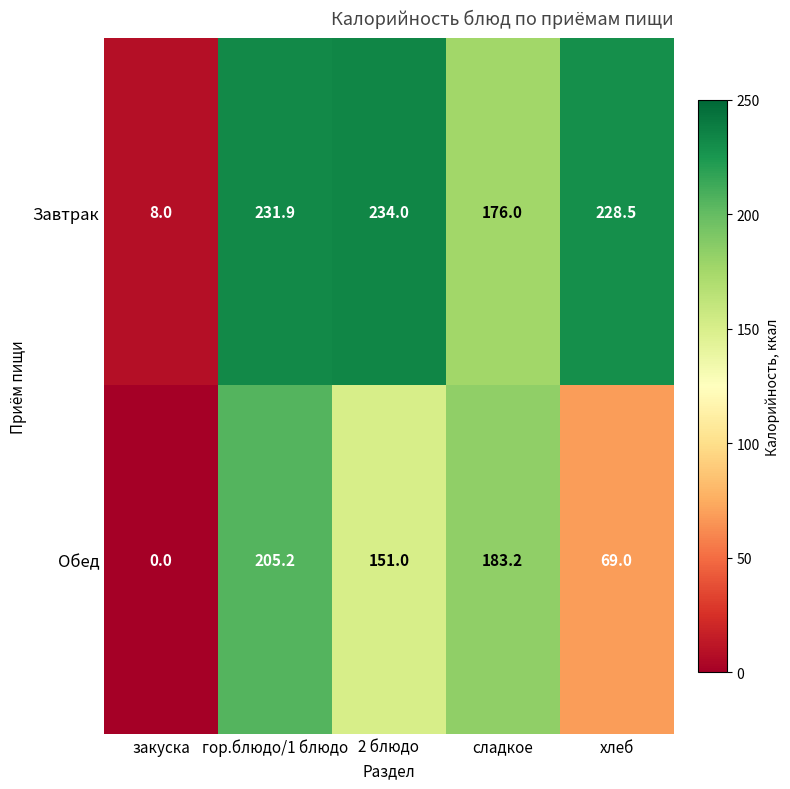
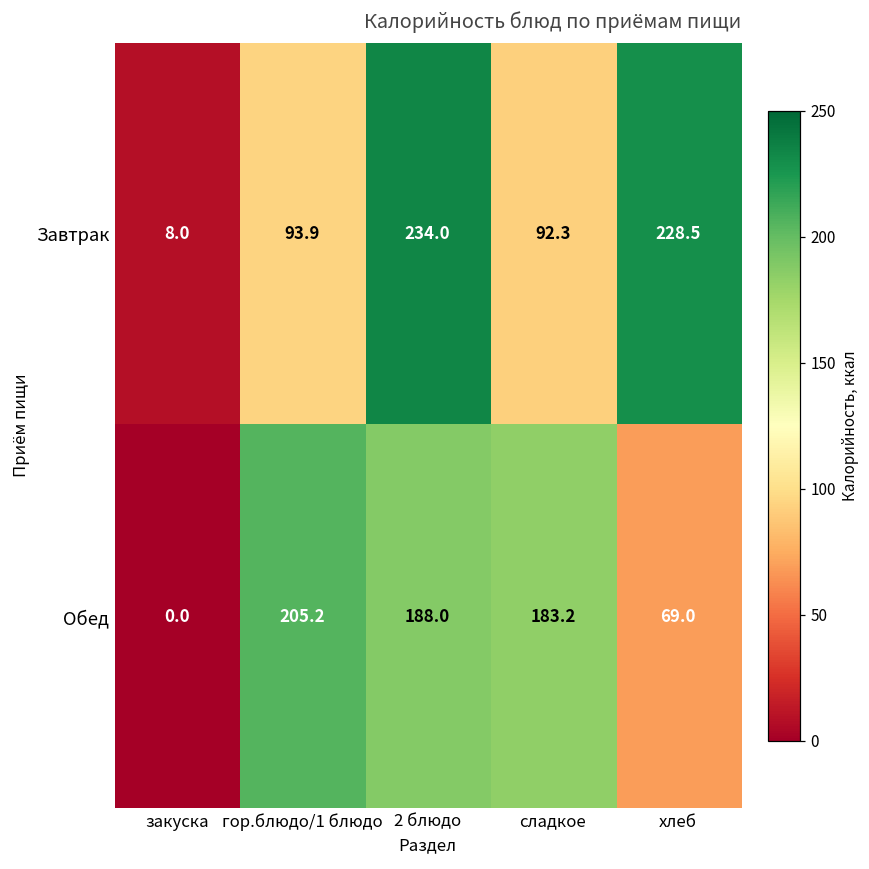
  {
    "Завтрак": {
      "закуска": 8.0,
-     "гор.блюдо/1 блюдо": 231.9,
+     "гор.блюдо/1 блюдо": 93.9,
      "2 блюдо": 234.0,
-     "сладкое": 176.0,
+     "сладкое": 92.3,
      "хлеб": 228.5
    },
    "Обед": {
      "закуска": 0.0,
      "гор.блюдо/1 блюдо": 205.2,
-     "2 блюдо": 151.0,
+     "2 блюдо": 188.0,
      "сладкое": 183.2,
      "хлеб": 69.0
    }
  }
